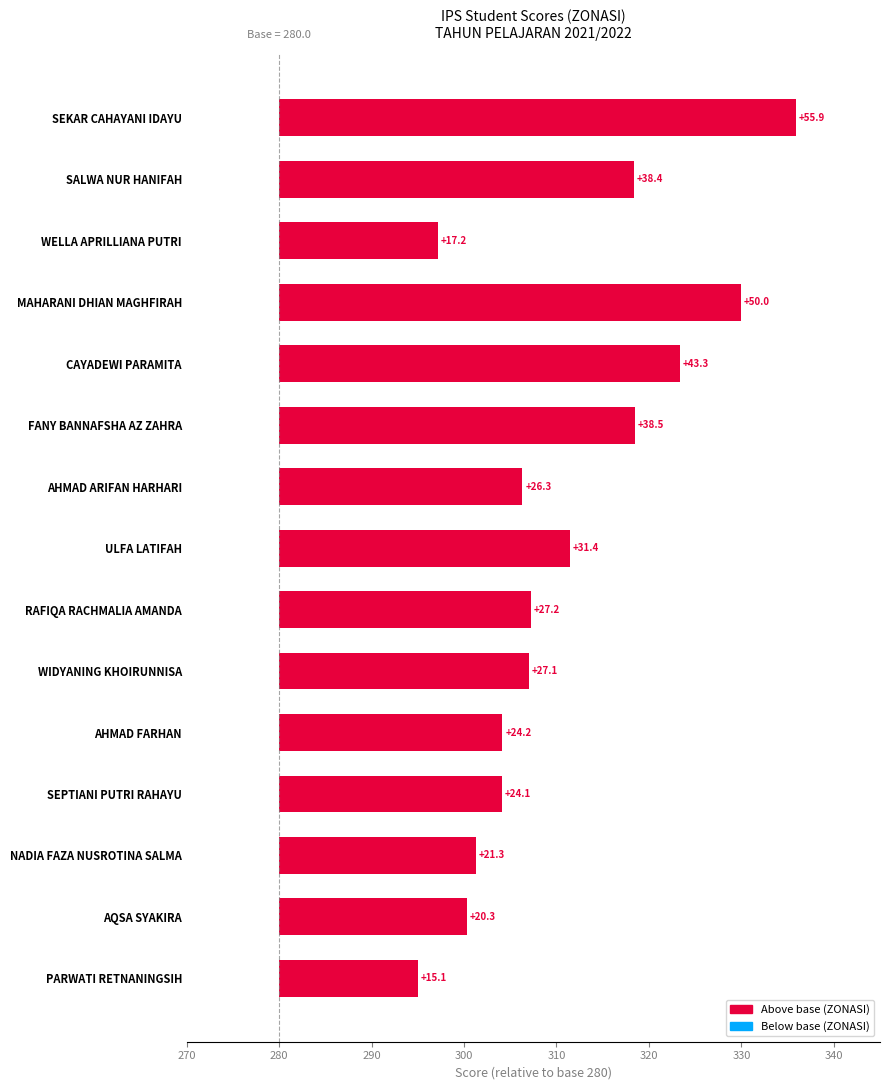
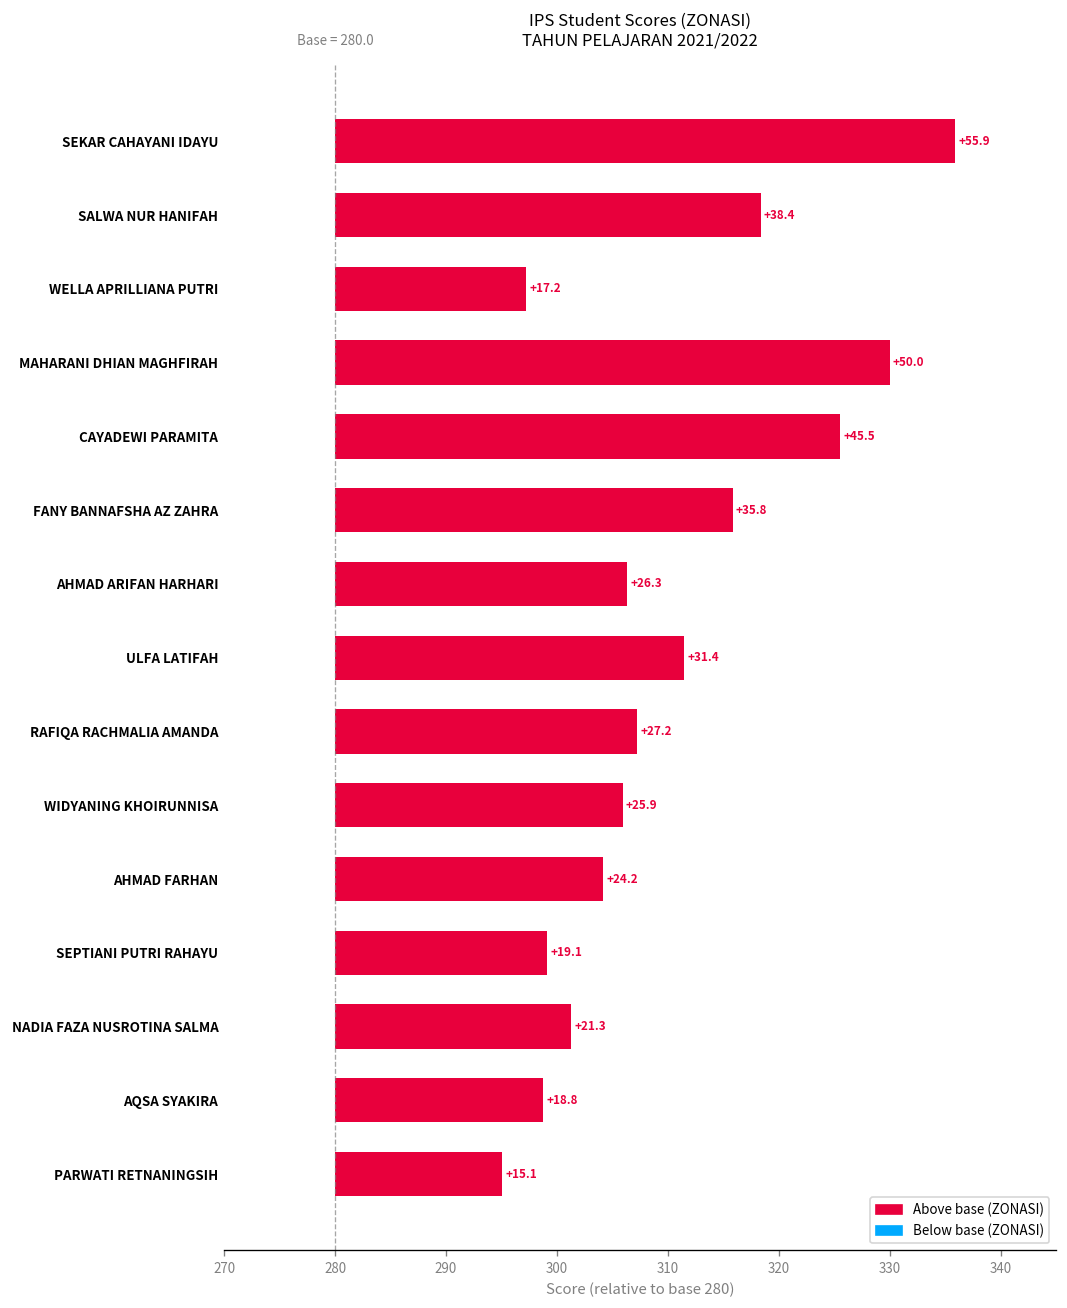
  {
    "SEKAR CAHAYANI IDAYU": "+55.9",
    "SALWA NUR HANIFAH": "+38.4",
    "WELLA APRILLIANA PUTRI": "+17.2",
    "MAHARANI DHIAN MAGHFIRAH": "+50.0",
-   "CAYADEWI PARAMITA": "+43.3",
-   "FANY BANNAFSHA AZ ZAHRA": "+38.5",
+   "CAYADEWI PARAMITA": "+45.5",
+   "FANY BANNAFSHA AZ ZAHRA": "+35.8",
    "AHMAD ARIFAN HARHARI": "+26.3",
    "ULFA LATIFAH": "+31.4",
    "RAFIQA RACHMALIA AMANDA": "+27.2",
-   "WIDYANING KHOIRUNNISA": "+27.1",
+   "WIDYANING KHOIRUNNISA": "+25.9",
    "AHMAD FARHAN": "+24.2",
-   "SEPTIANI PUTRI RAHAYU": "+24.1",
+   "SEPTIANI PUTRI RAHAYU": "+19.1",
    "NADIA FAZA NUSROTINA SALMA": "+21.3",
-   "AQSA SYAKIRA": "+20.3",
+   "AQSA SYAKIRA": "+18.8",
    "PARWATI RETNANINGSIH": "+15.1"
  }
